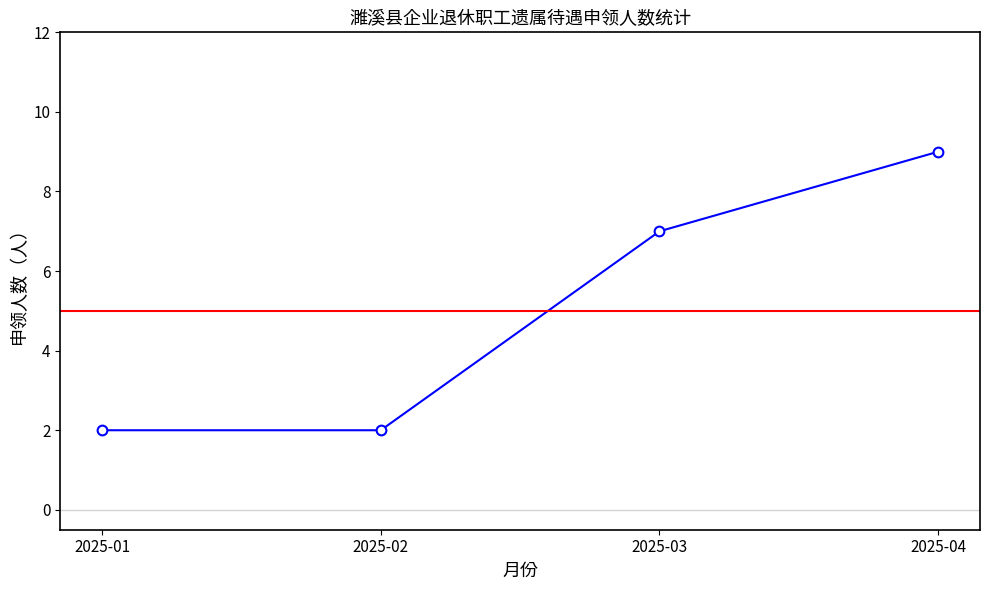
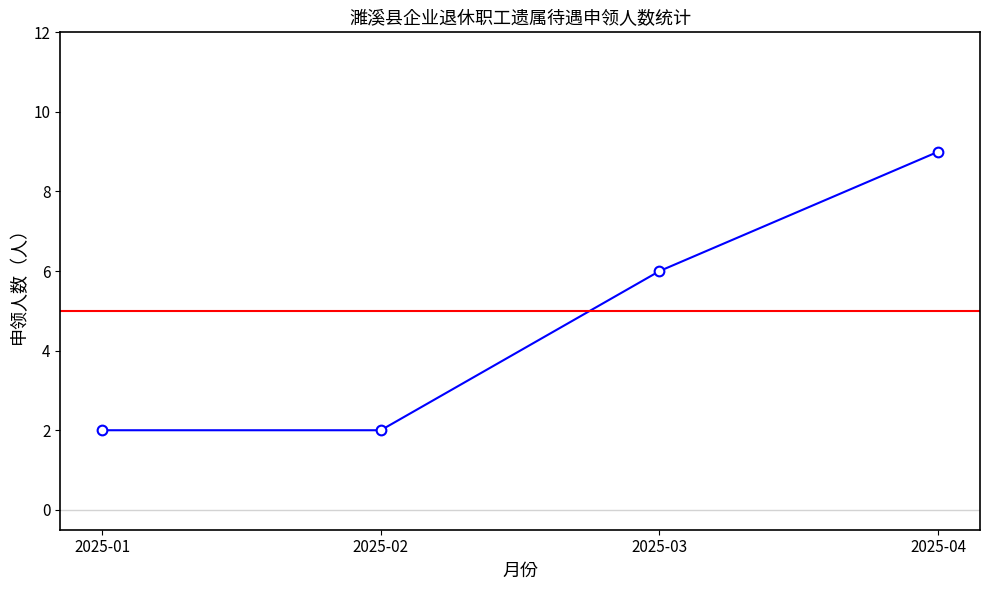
  {
    "2025-01": 2,
    "2025-02": 2,
-   "2025-03": 7,
+   "2025-03": 6,
    "2025-04": 9
  }
